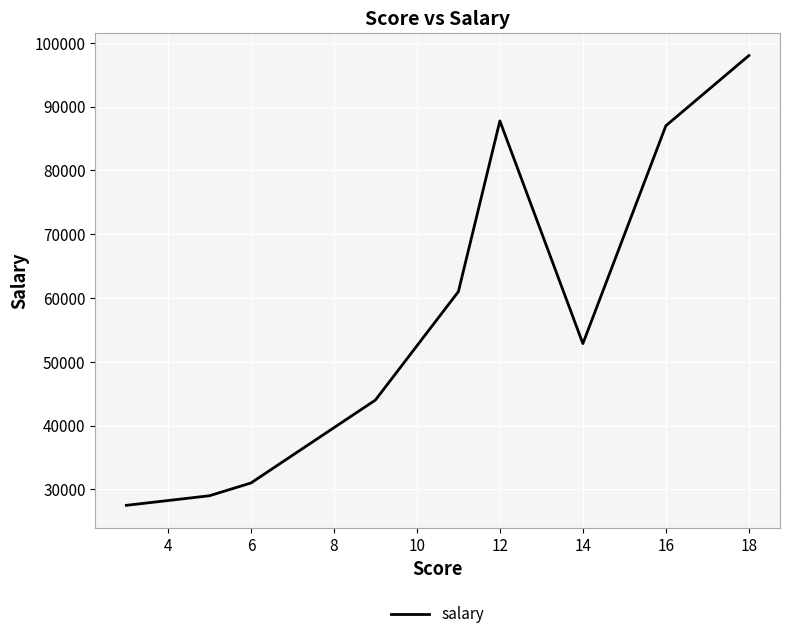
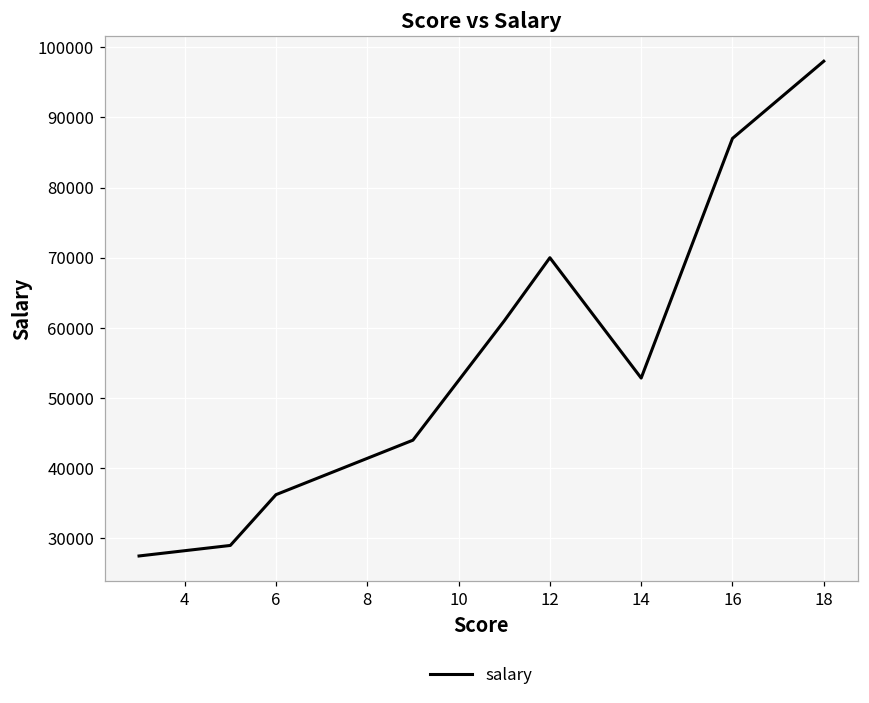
  {
-   "6": 31000,
-   "12": 88000,
+   "6": 36000,
+   "12": 70000,
    "14": 53000,
    "16": 87000,
    "18": 98000
  }
